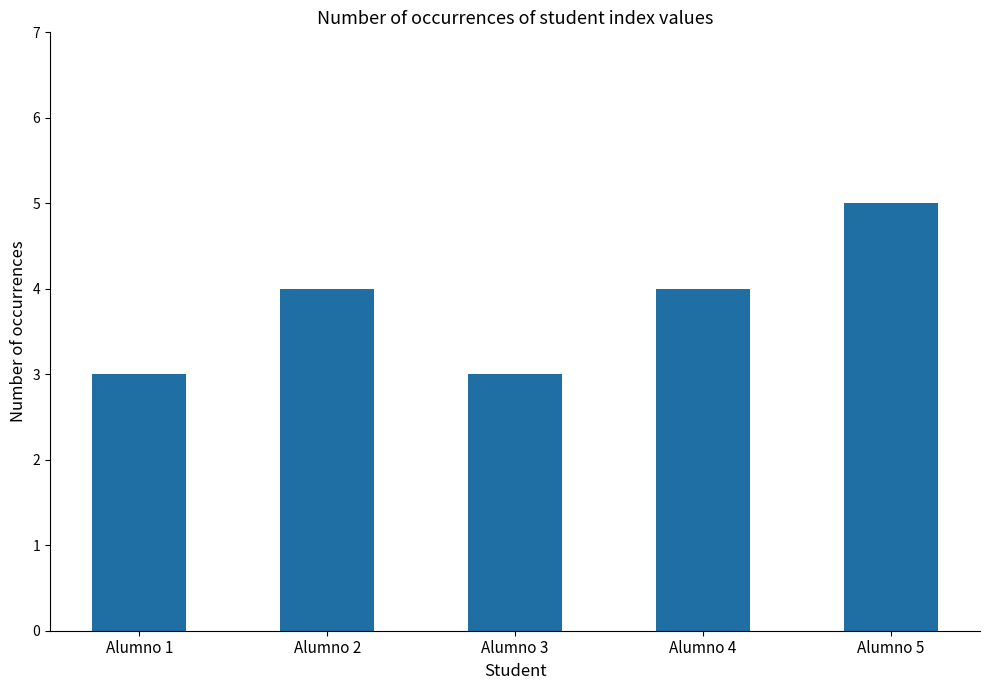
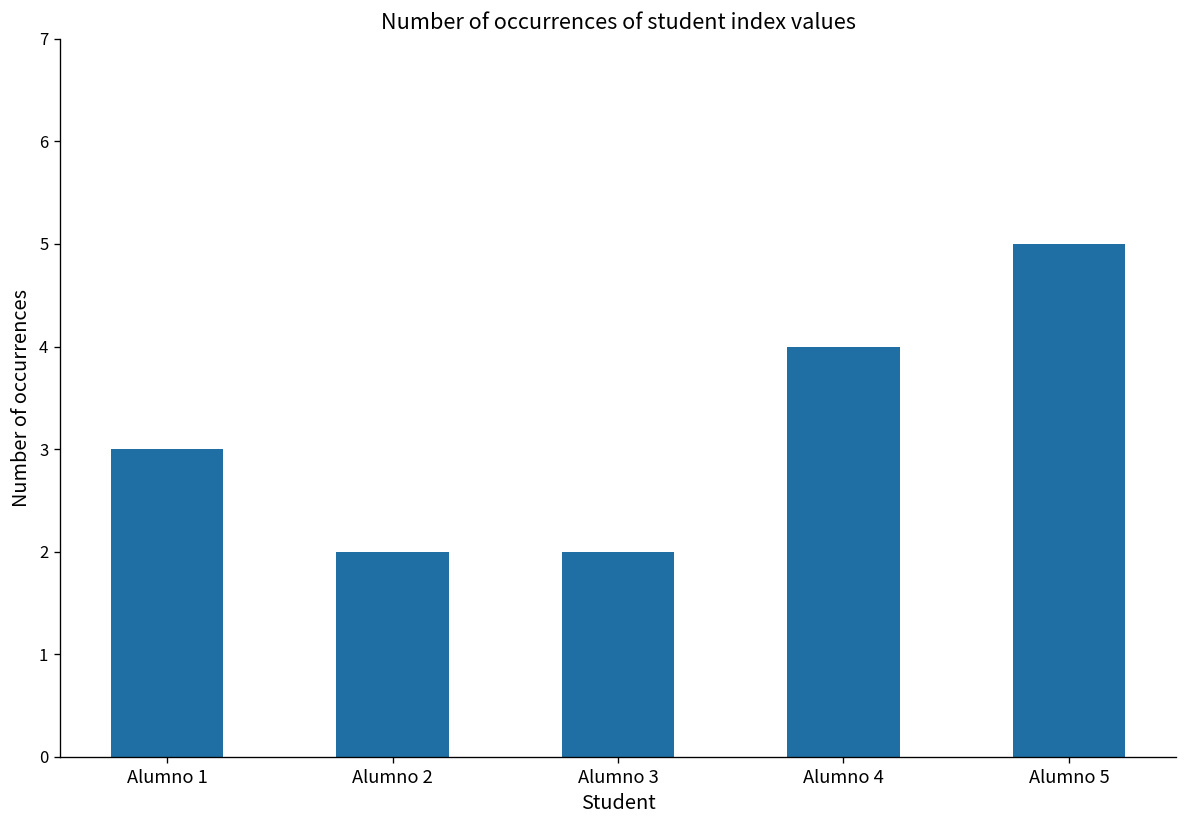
  {
    "Alumno 1": 3,
-   "Alumno 2": 4,
-   "Alumno 3": 3,
+   "Alumno 2": 2,
+   "Alumno 3": 2,
    "Alumno 4": 4,
    "Alumno 5": 5
  }
